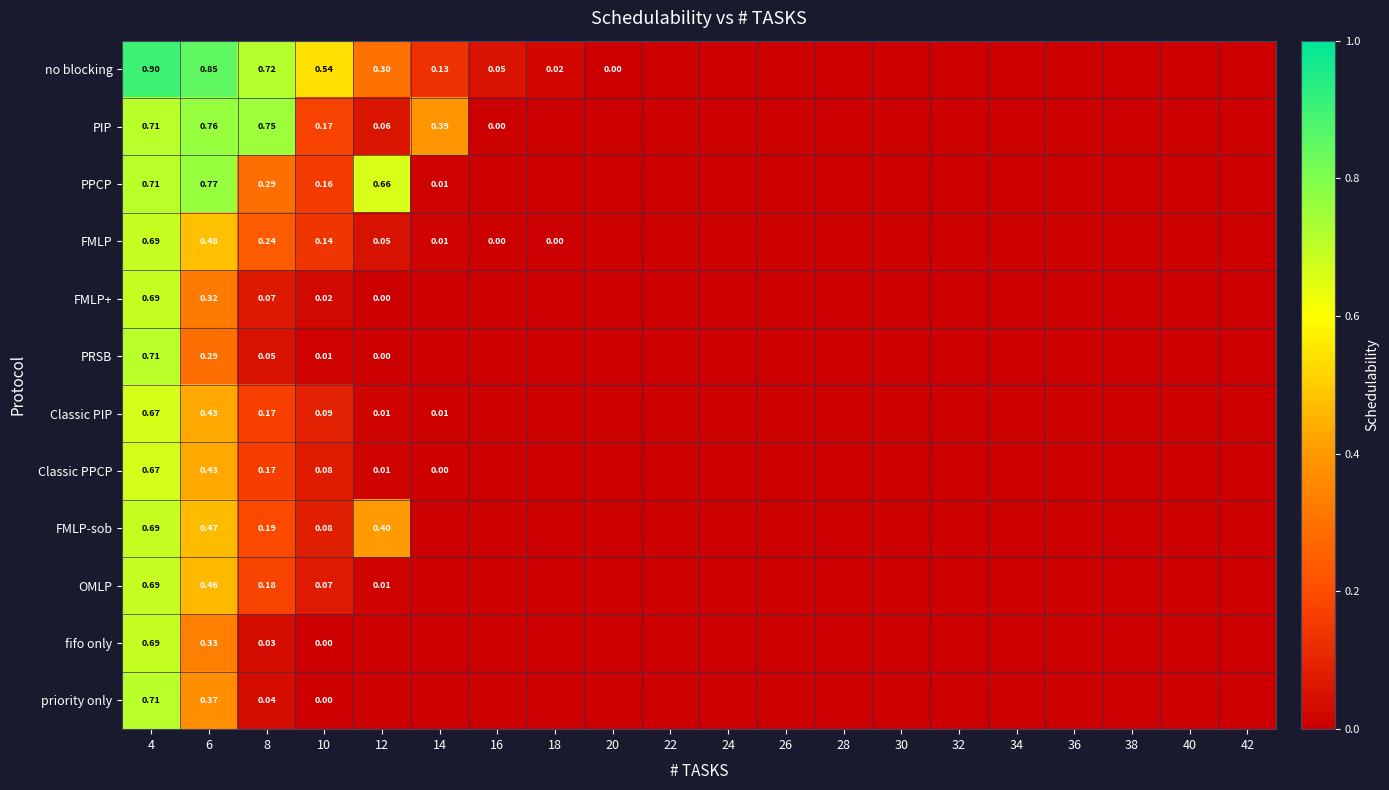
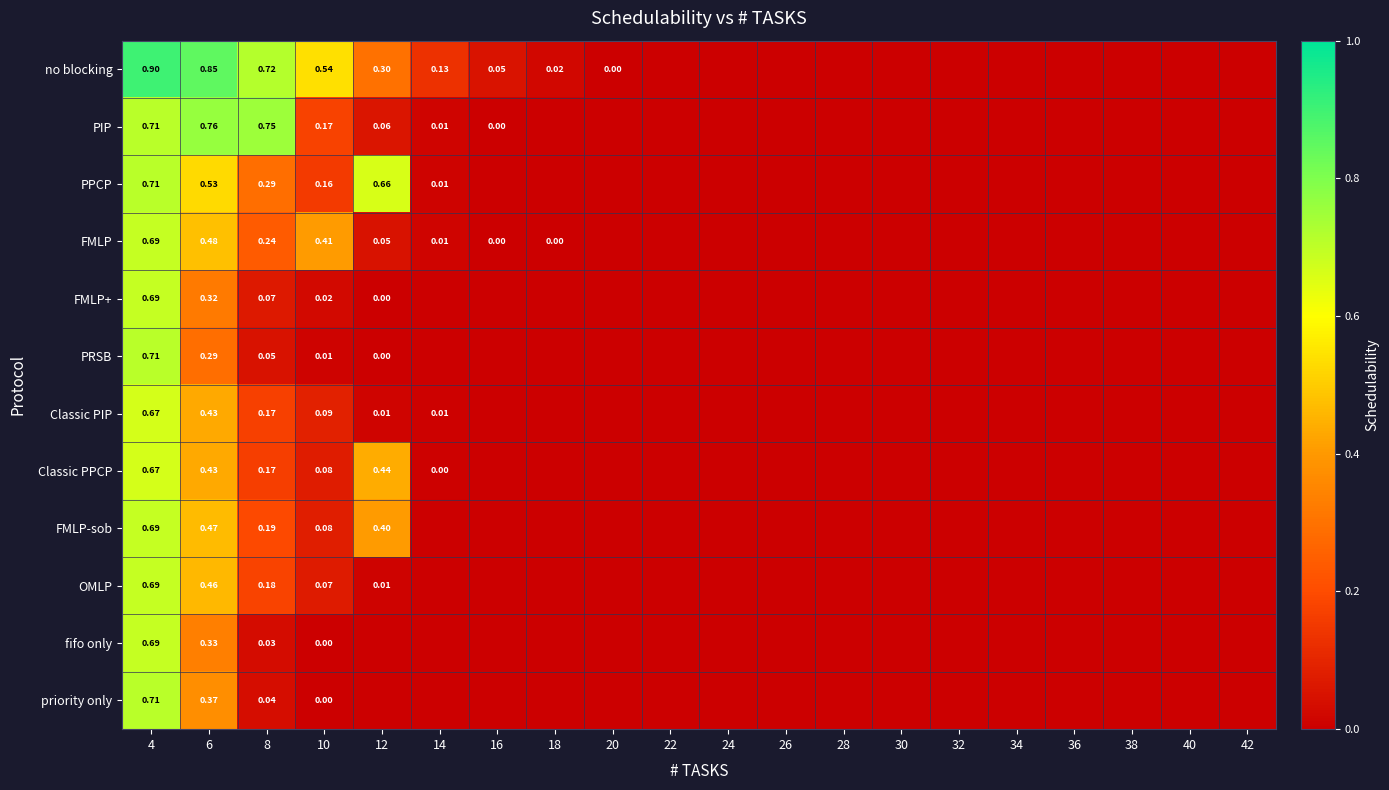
  {
    "no blocking": {
      "4": 0.90,
      "6": 0.85,
      "8": 0.72,
      "10": 0.54,
      "12": 0.30,
      "14": 0.13,
      "16": 0.05,
      "18": 0.02,
      "20": 0.00
    },
    "PIP": {
      "4": 0.71,
      "6": 0.76,
      "8": 0.75,
      "10": 0.17,
      "12": 0.06,
-     "14": 0.39,
+     "14": 0.01,
      "16": 0.00
    },
    "PPCP": {
      "4": 0.71,
-     "6": 0.77,
+     "6": 0.53,
      "8": 0.29,
      "10": 0.16,
      "12": 0.66,
      "14": 0.01
    },
    "FMLP": {
      "4": 0.69,
      "6": 0.48,
      "8": 0.24,
-     "10": 0.14,
+     "10": 0.41,
      "12": 0.05,
      "14": 0.01,
      "16": 0.00,
      "18": 0.00
    },
    "FMLP+": {
      "4": 0.69,
      "6": 0.32,
      "8": 0.07,
      "10": 0.02,
      "12": 0.00
    },
    "PRSB": {
      "4": 0.71,
      "6": 0.29,
      "8": 0.05,
      "10": 0.01,
      "12": 0.00
    },
    "Classic PIP": {
      "4": 0.67,
      "6": 0.43,
      "8": 0.17,
      "10": 0.09,
      "12": 0.01,
      "14": 0.01
    },
    "Classic PPCP": {
      "4": 0.67,
      "6": 0.43,
      "8": 0.17,
      "10": 0.08,
-     "12": 0.01,
+     "12": 0.44,
      "14": 0.00
    },
    "FMLP-sob": {
      "4": 0.69,
      "6": 0.47,
      "8": 0.19,
      "10": 0.08,
      "12": 0.40
    },
    "OMLP": {
      "4": 0.69,
      "6": 0.46,
      "8": 0.18,
      "10": 0.07,
      "12": 0.01
    },
    "fifo only": {
      "4": 0.69,
      "6": 0.33,
      "8": 0.03,
      "10": 0.00
    },
    "priority only": {
      "4": 0.71,
      "6": 0.37,
      "8": 0.04,
      "10": 0.00
    }
  }
